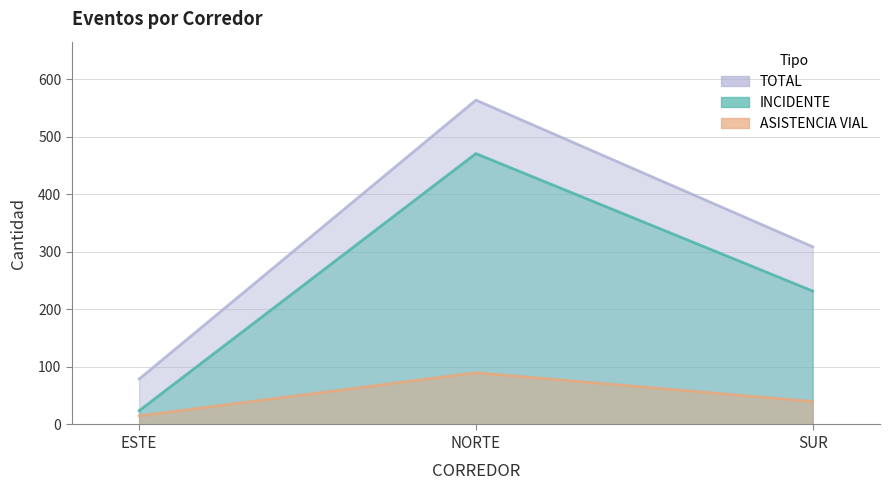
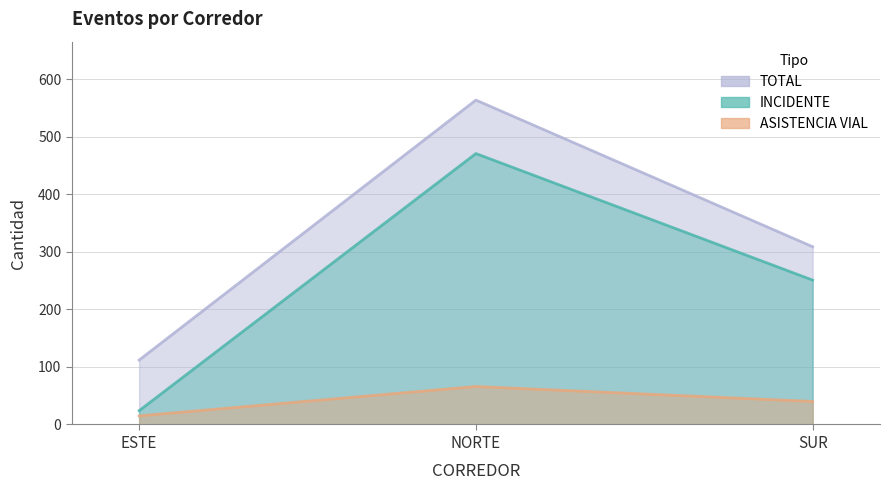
  {
    "TOTAL": {
-     "ESTE": 80,
+     "ESTE": 110,
      "NORTE": 560,
      "SUR": 310
    },
    "INCIDENTE": {
      "ESTE": 20,
      "NORTE": 470,
-     "SUR": 230
+     "SUR": 250
    },
    "ASISTENCIA VIAL": {
      "ESTE": 20,
-     "NORTE": 90,
+     "NORTE": 70,
      "SUR": 40
    }
  }
